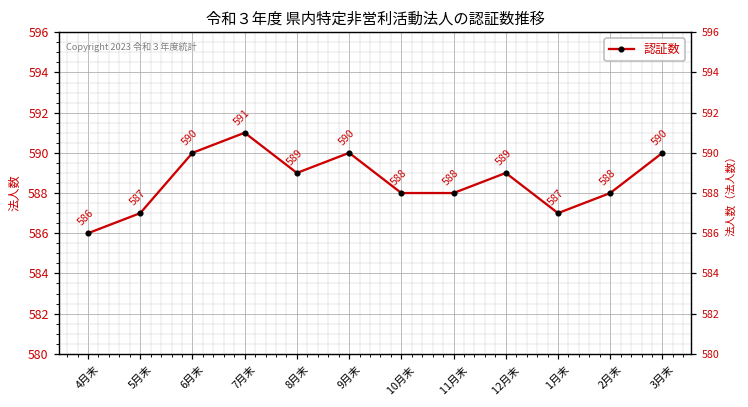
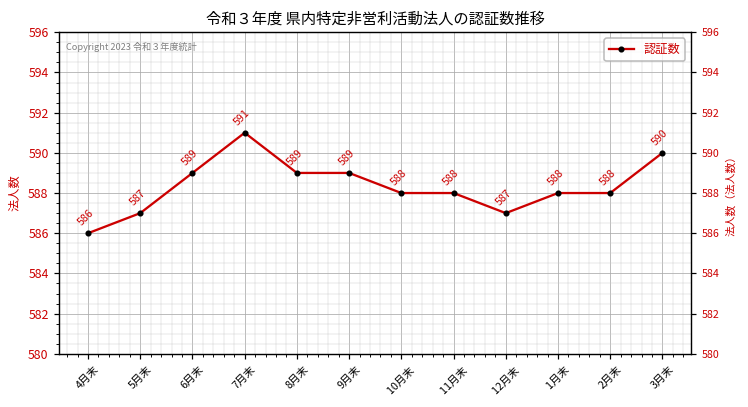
  {
    "4月末": 586,
    "5月末": 587,
-   "6月末": 590,
+   "6月末": 589,
    "7月末": 591,
    "8月末": 589,
-   "9月末": 590,
+   "9月末": 589,
    "10月末": 588,
    "11月末": 588,
-   "12月末": 589,
-   "1月末": 587,
+   "12月末": 587,
+   "1月末": 588,
    "2月末": 588,
    "3月末": 590
  }
